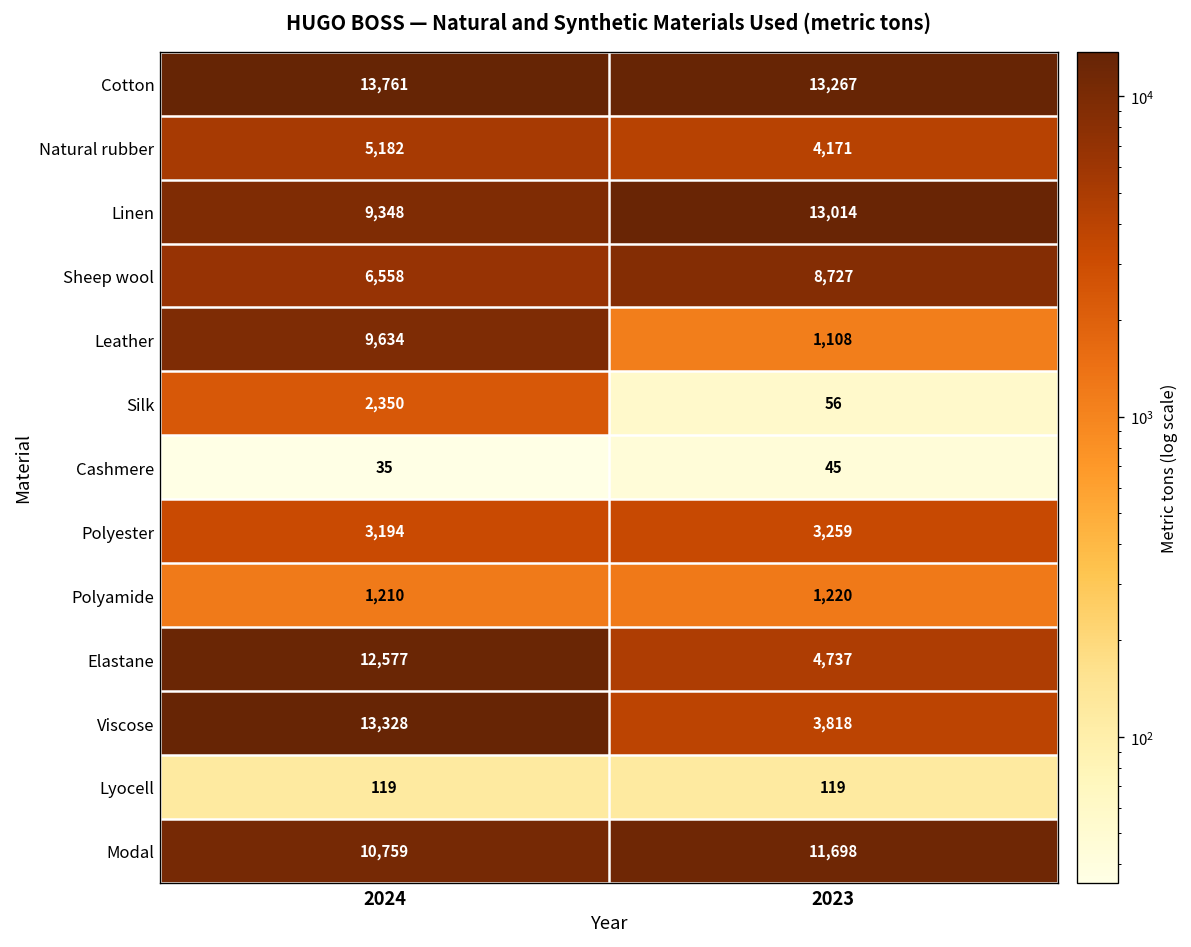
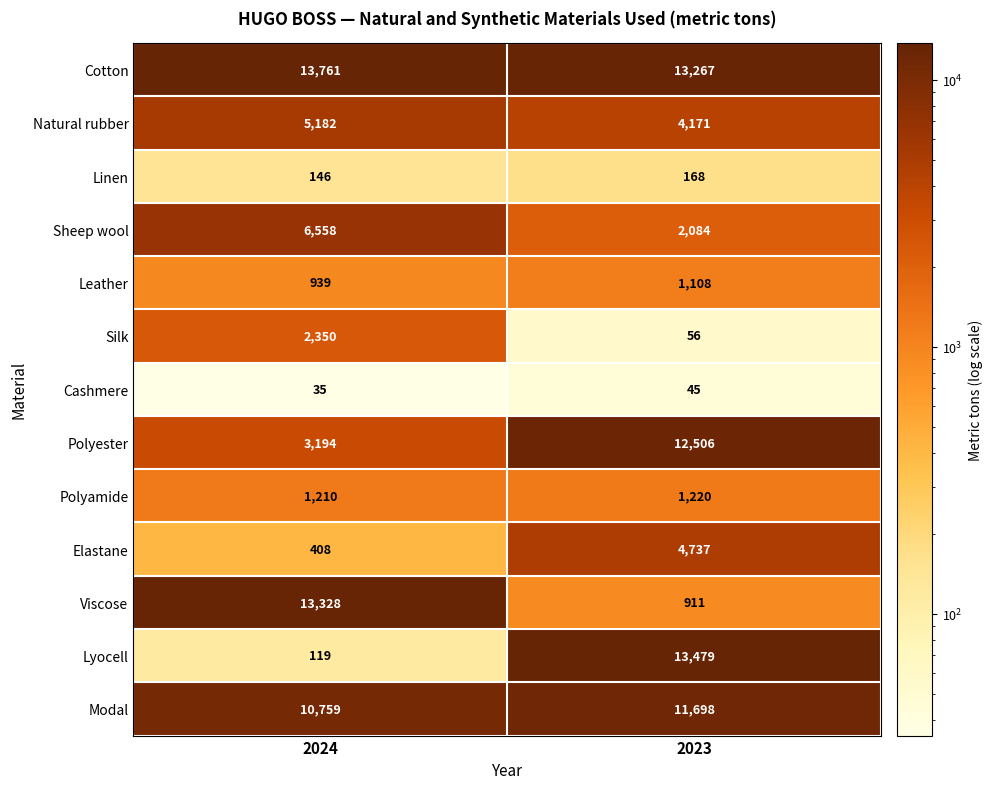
  {
    "Cotton": {
      "2024": "13,761",
      "2023": "13,267"
    },
    "Natural rubber": {
      "2024": "5,182",
      "2023": "4,171"
    },
    "Linen": {
-     "2024": "9,348",
-     "2023": "13,014"
+     "2024": "146",
+     "2023": "168"
    },
    "Sheep wool": {
      "2024": "6,558",
-     "2023": "8,727"
+     "2023": "2,084"
    },
    "Leather": {
-     "2024": "9,634",
+     "2024": "939",
      "2023": "1,108"
    },
    "Silk": {
      "2024": "2,350",
      "2023": "56"
    },
    "Cashmere": {
      "2024": "35",
      "2023": "45"
    },
    "Polyester": {
      "2024": "3,194",
-     "2023": "3,259"
+     "2023": "12,506"
    },
    "Polyamide": {
      "2024": "1,210",
      "2023": "1,220"
    },
    "Elastane": {
-     "2024": "12,577",
+     "2024": "408",
      "2023": "4,737"
    },
    "Viscose": {
      "2024": "13,328",
-     "2023": "3,818"
+     "2023": "911"
    },
    "Lyocell": {
      "2024": "119",
-     "2023": "119"
+     "2023": "13,479"
    },
    "Modal": {
      "2024": "10,759",
      "2023": "11,698"
    }
  }
